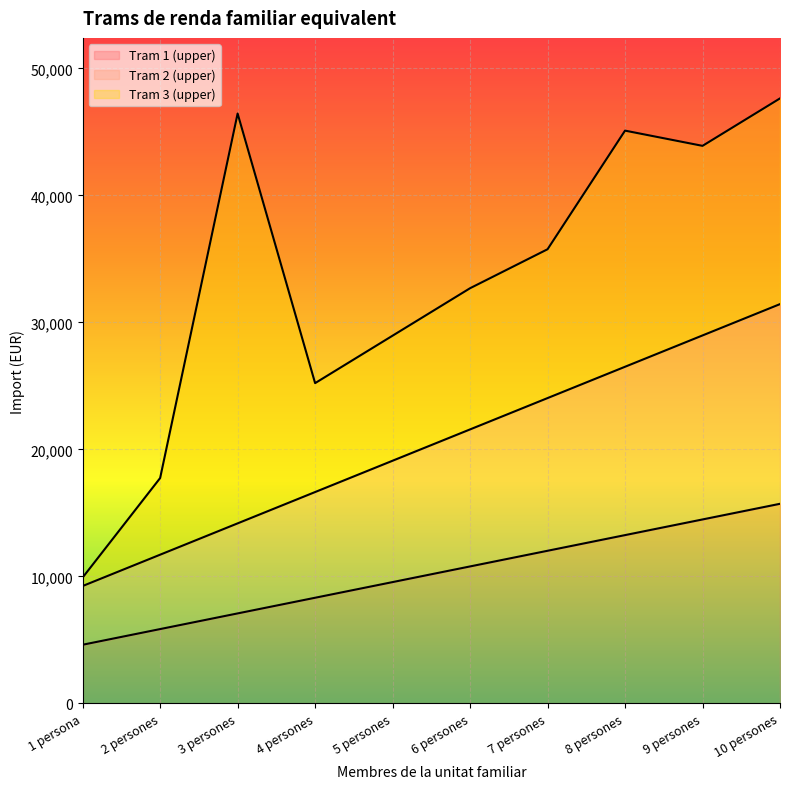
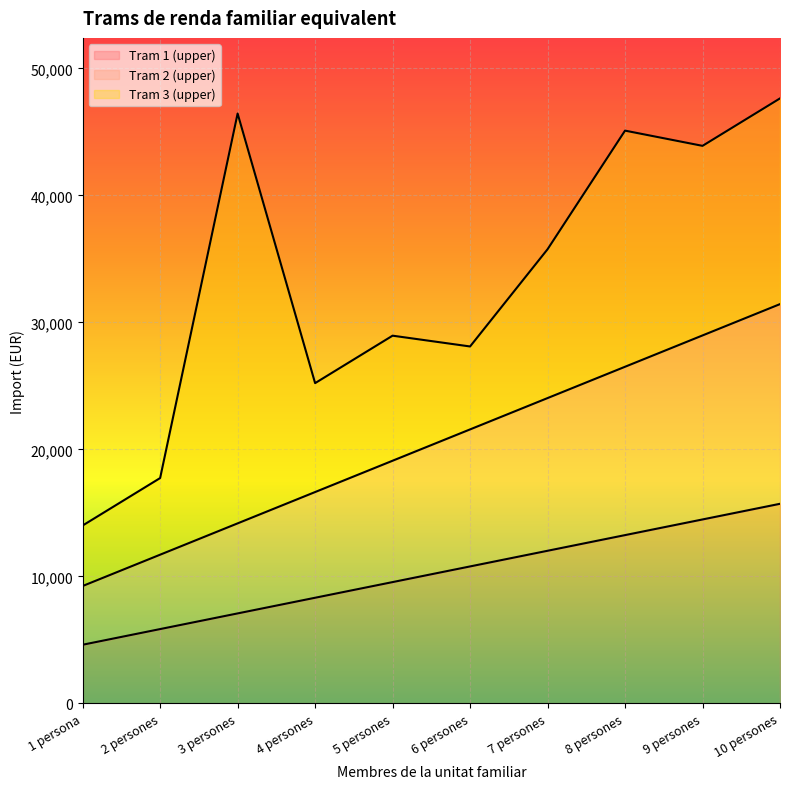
  {
    "Tram 3 (upper)": {
-     "1 persona": "9,900",
+     "1 persona": "14,000",
      "2 persones": "17,700",
      "3 persones": "46,500",
      "4 persones": "25,200",
      "5 persones": "29,000",
-     "6 persones": "32,700",
+     "6 persones": "28,100",
      "7 persones": "35,800",
      "8 persones": "45,100",
      "9 persones": "43,900",
      "10 persones": "47,600"
    }
  }
